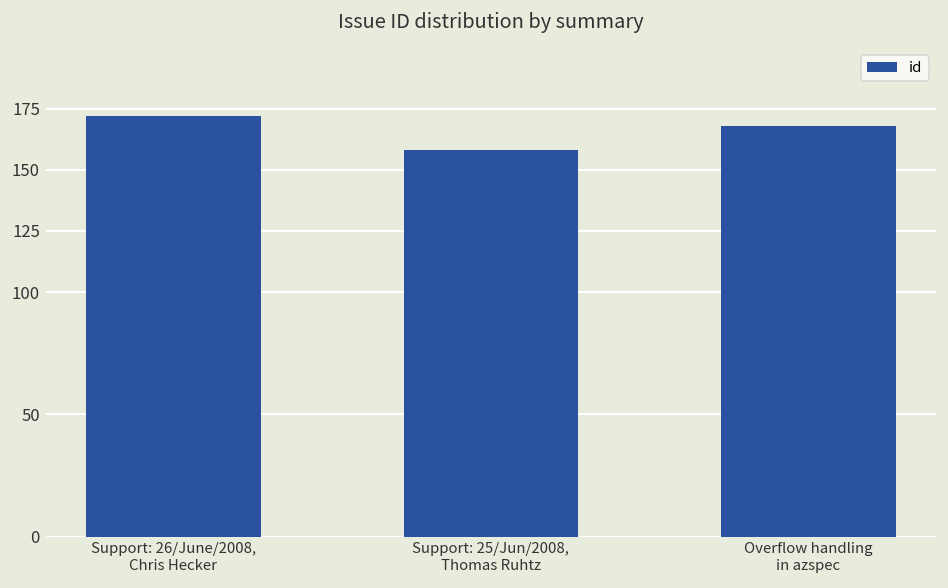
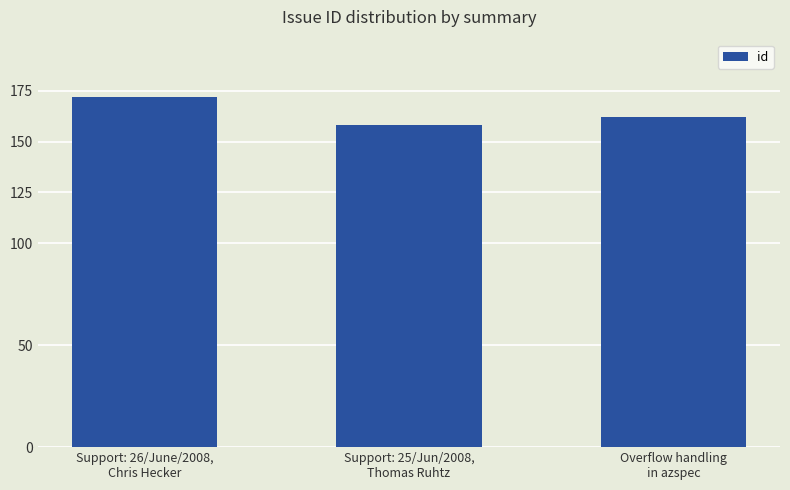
  {
    "Support: 26/June/2008, Chris Hecker": 172,
    "Support: 25/Jun/2008, Thomas Ruhtz": 158,
-   "Overflow handling in azspec": 168
+   "Overflow handling in azspec": 162
  }
